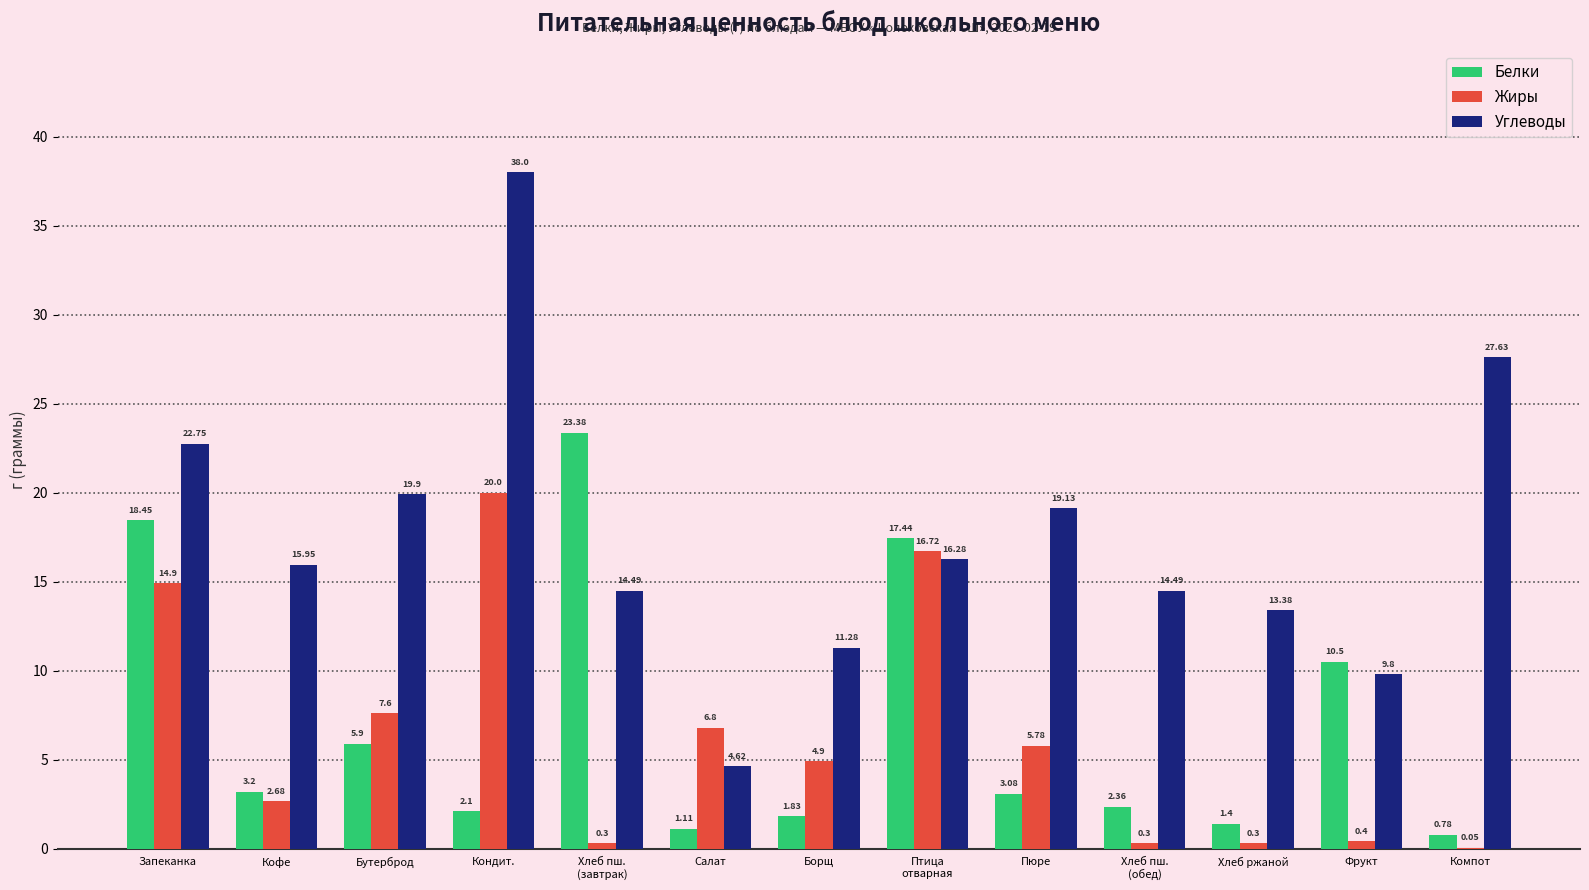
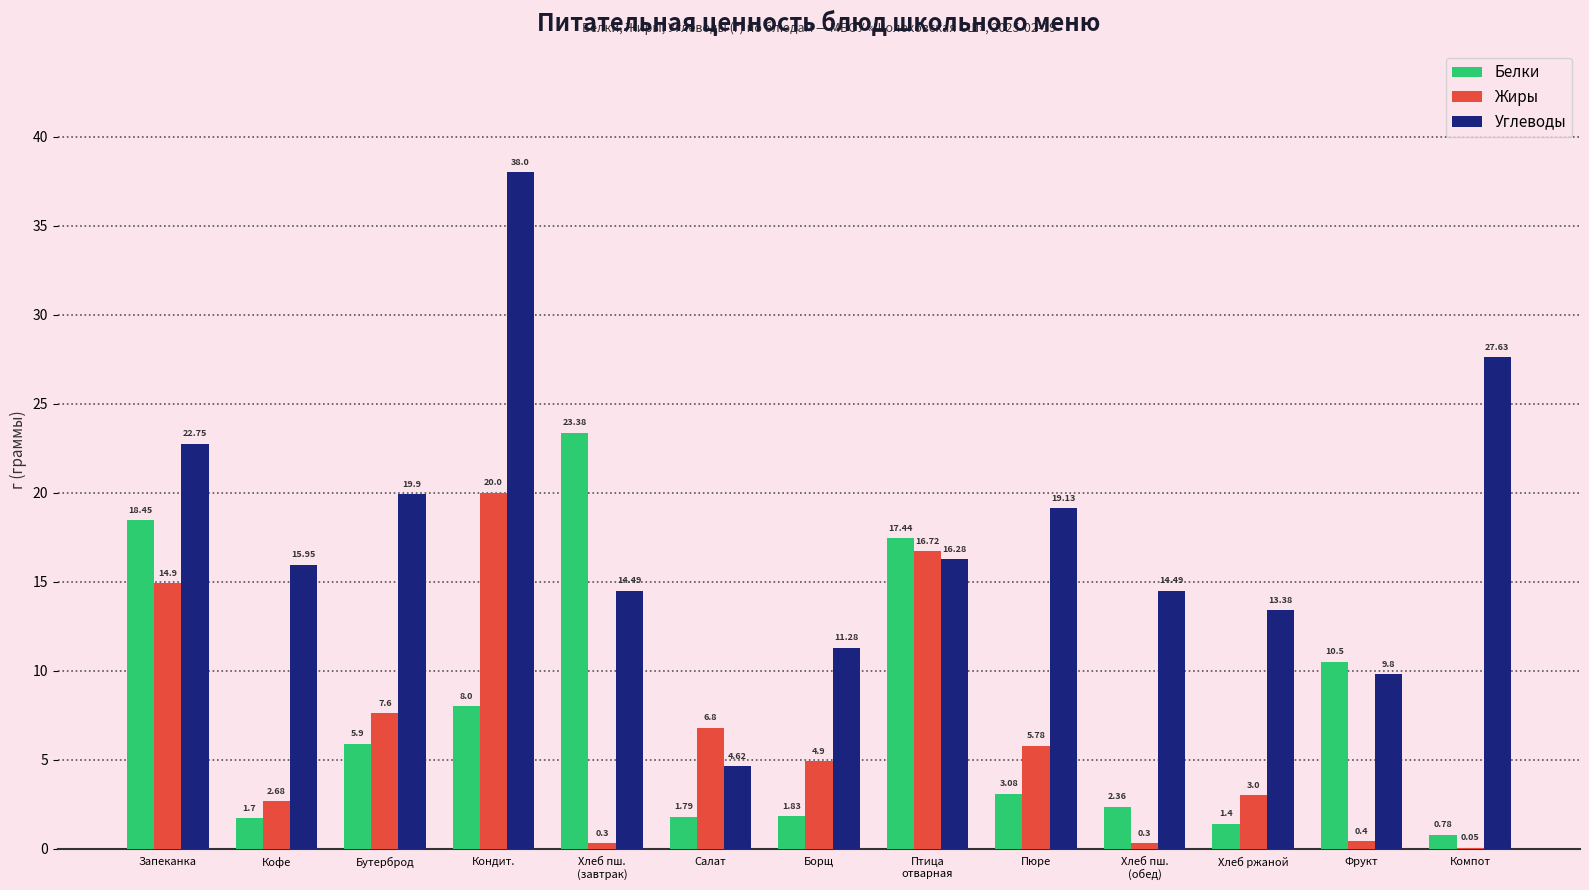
  {
    "Белки": {
      "Запеканка": 18.45,
-     "Кофе": 3.2,
+     "Кофе": 1.7,
      "Бутерброд": 5.9,
-     "Кондит.": 2.1,
+     "Кондит.": 8.0,
      "Хлеб пш. (завтрак)": 23.38,
-     "Салат": 1.11,
+     "Салат": 1.79,
      "Борщ": 1.83,
      "Птица отварная": 17.44,
      "Пюре": 3.08,
      "Хлеб пш. (обед)": 2.36,
      "Хлеб ржаной": 1.4,
      "Фрукт": 10.5,
      "Компот": 0.78
    },
    "Жиры": {
      "Запеканка": 14.9,
      "Кофе": 2.68,
      "Бутерброд": 7.6,
      "Кондит.": 20.0,
      "Хлеб пш. (завтрак)": 0.3,
      "Салат": 6.8,
      "Борщ": 4.9,
      "Птица отварная": 16.72,
      "Пюре": 5.78,
      "Хлеб пш. (обед)": 0.3,
-     "Хлеб ржаной": 0.3,
+     "Хлеб ржаной": 3.0,
      "Фрукт": 0.4,
      "Компот": 0.05
    },
    "Углеводы": {
      "Запеканка": 22.75,
      "Кофе": 15.95,
      "Бутерброд": 19.9,
      "Кондит.": 38.0,
      "Хлеб пш. (завтрак)": 14.49,
      "Салат": 4.62,
      "Борщ": 11.28,
      "Птица отварная": 16.28,
      "Пюре": 19.13,
      "Хлеб пш. (обед)": 14.49,
      "Хлеб ржаной": 13.38,
      "Фрукт": 9.8,
      "Компот": 27.63
    }
  }
